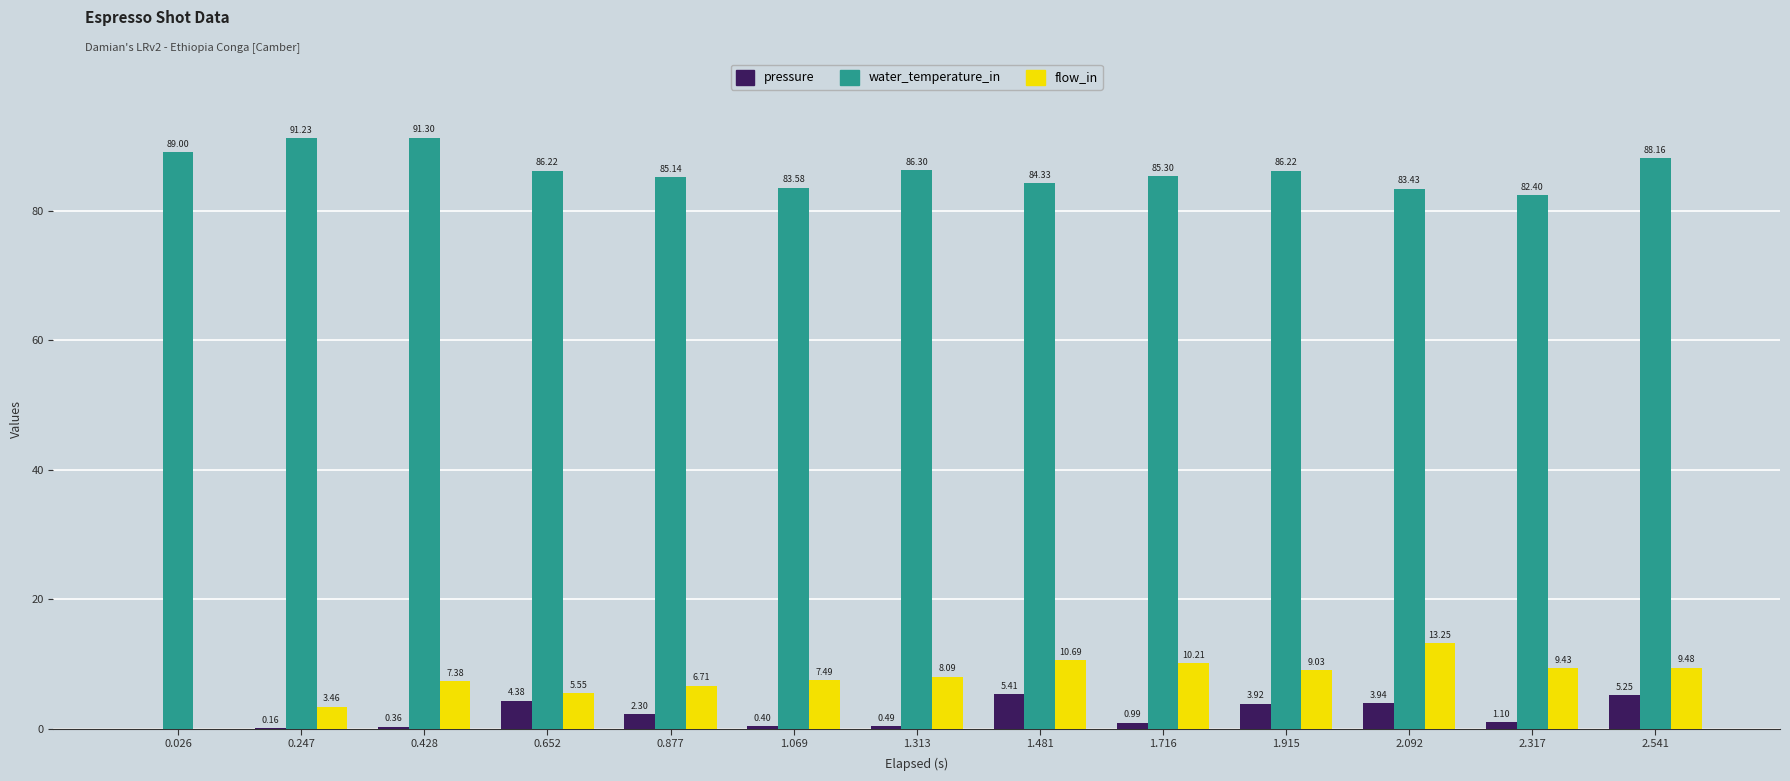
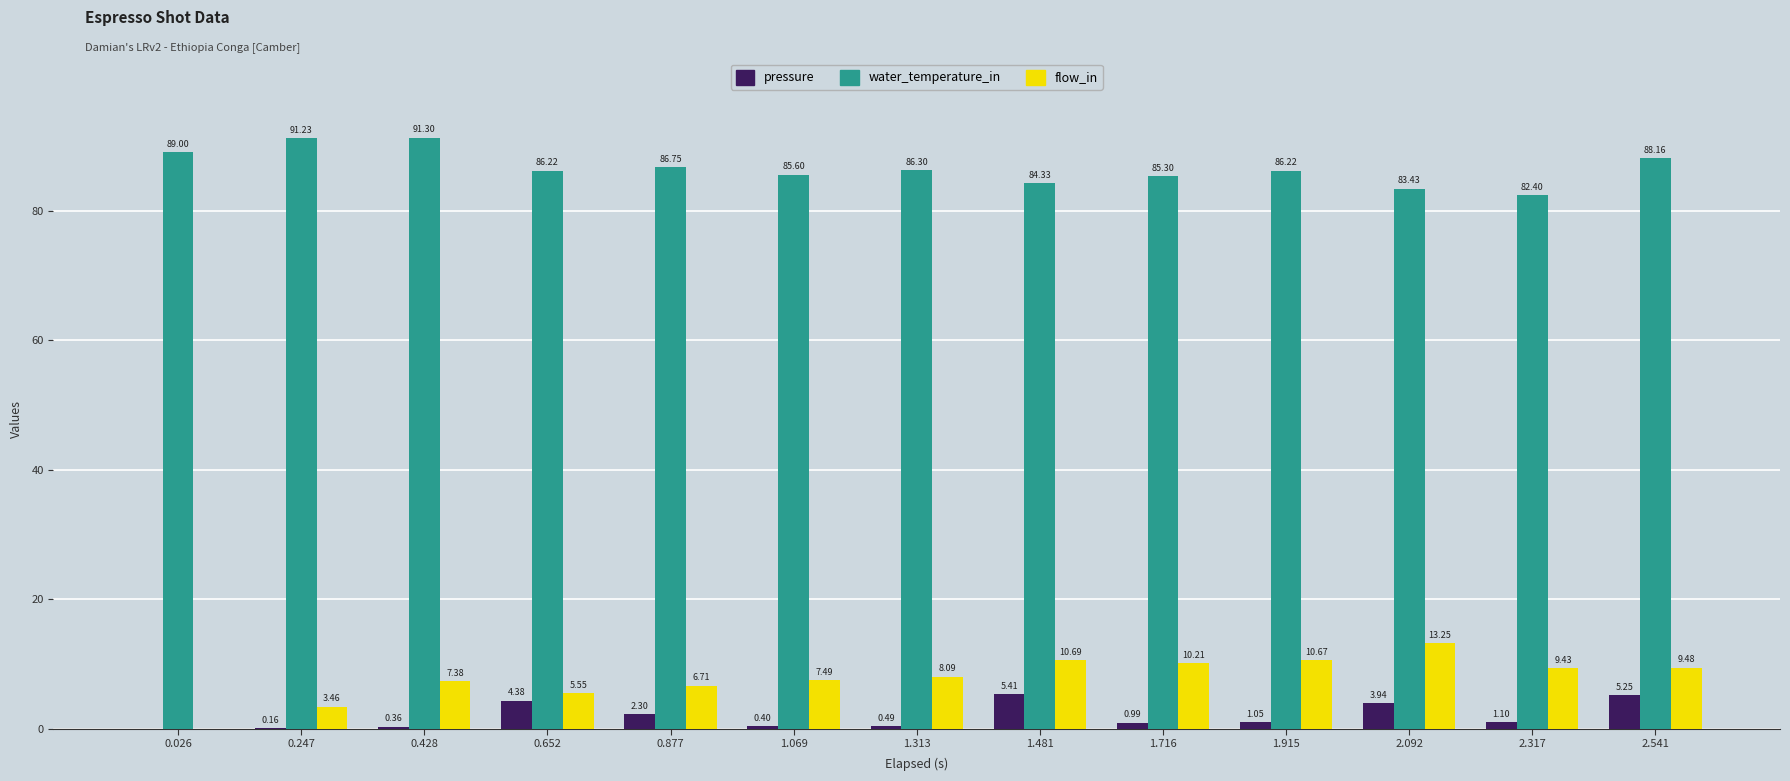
  {
    "pressure": {
      "0.247": 0.16,
      "0.428": 0.36,
      "0.652": 4.38,
      "0.877": 2.30,
      "1.069": 0.40,
      "1.313": 0.49,
      "1.481": 5.41,
      "1.716": 0.99,
-     "1.915": 3.92,
+     "1.915": 1.05,
      "2.092": 3.94,
      "2.317": 1.10,
      "2.541": 5.25
    },
    "water_temperature_in": {
      "0.026": 89.00,
      "0.247": 91.23,
      "0.428": 91.30,
      "0.652": 86.22,
-     "0.877": 85.14,
-     "1.069": 83.58,
+     "0.877": 86.75,
+     "1.069": 85.60,
      "1.313": 86.30,
      "1.481": 84.33,
      "1.716": 85.30,
      "1.915": 86.22,
      "2.092": 83.43,
      "2.317": 82.40,
      "2.541": 88.16
    },
    "flow_in": {
      "0.247": 3.46,
      "0.428": 7.38,
      "0.652": 5.55,
      "0.877": 6.71,
      "1.069": 7.49,
      "1.313": 8.09,
      "1.481": 10.69,
      "1.716": 10.21,
-     "1.915": 9.03,
+     "1.915": 10.67,
      "2.092": 13.25,
      "2.317": 9.43,
      "2.541": 9.48
    }
  }
